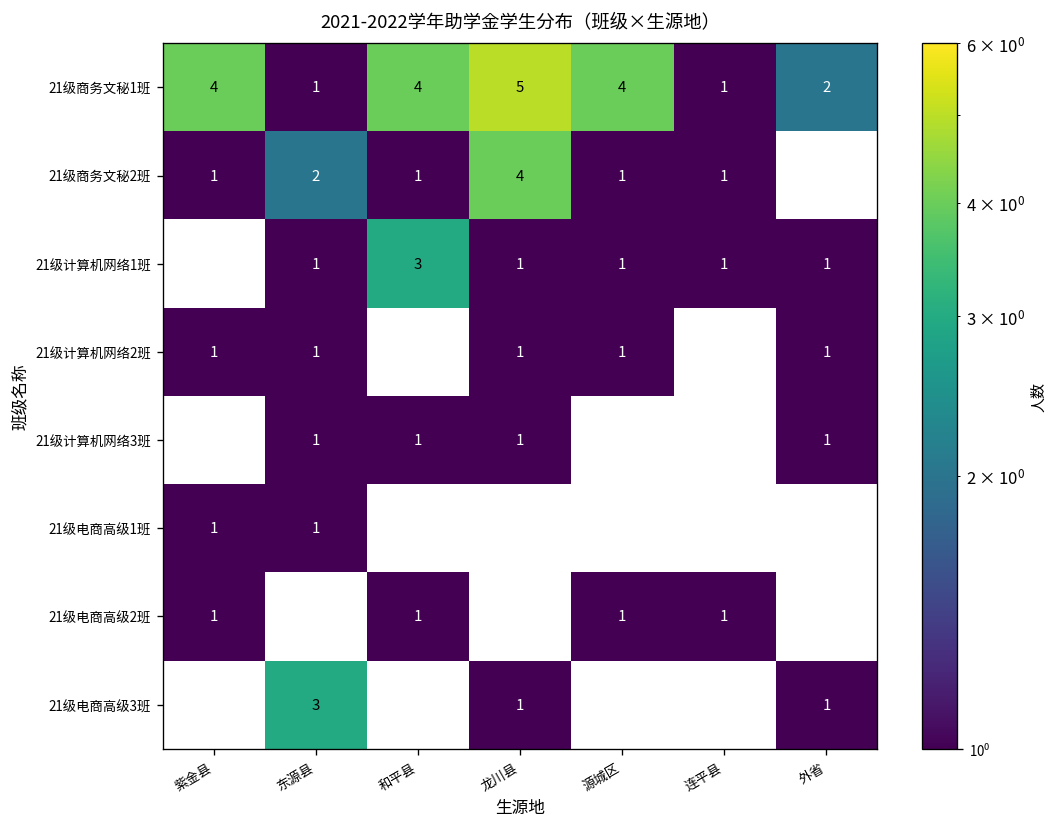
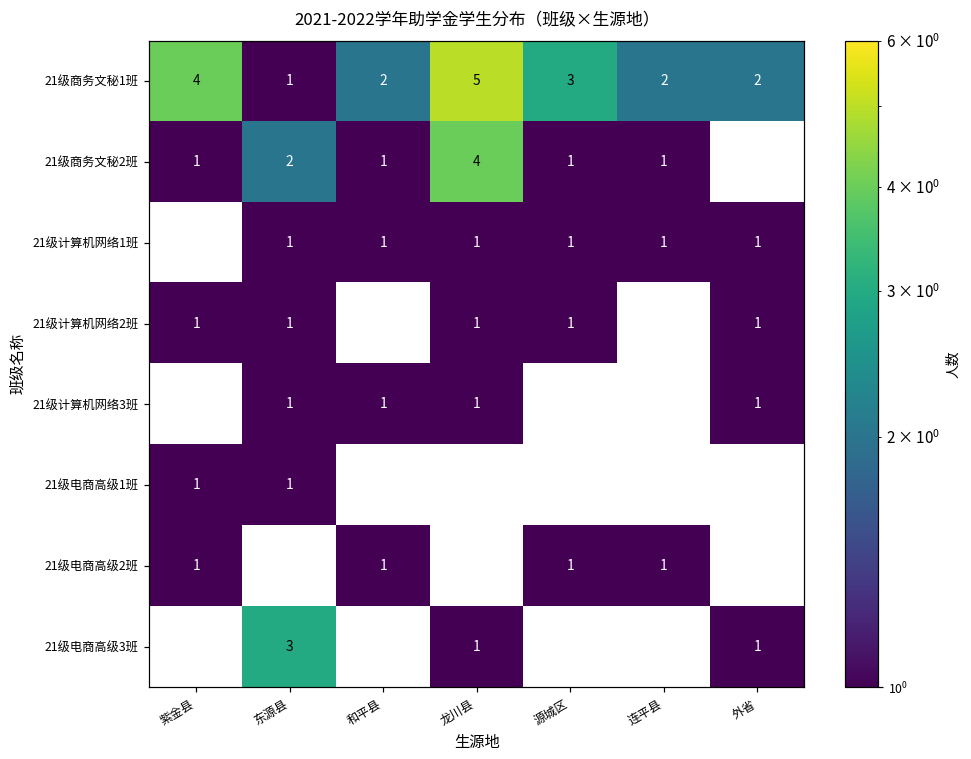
  {
    "21级商务文秘1班": {
      "紫金县": 4,
      "东源县": 1,
-     "和平县": 4,
+     "和平县": 2,
      "龙川县": 5,
-     "源城区": 4,
-     "连平县": 1,
+     "源城区": 3,
+     "连平县": 2,
      "外省": 2
    },
    "21级商务文秘2班": {
      "紫金县": 1,
      "东源县": 2,
      "和平县": 1,
      "龙川县": 4,
      "源城区": 1,
      "连平县": 1
    },
    "21级计算机网络1班": {
      "东源县": 1,
-     "和平县": 3,
+     "和平县": 1,
      "龙川县": 1,
      "源城区": 1,
      "连平县": 1,
      "外省": 1
    },
    "21级计算机网络2班": {
      "紫金县": 1,
      "东源县": 1,
      "龙川县": 1,
      "源城区": 1,
      "外省": 1
    },
    "21级计算机网络3班": {
      "东源县": 1,
      "和平县": 1,
      "龙川县": 1,
      "外省": 1
    },
    "21级电商高级1班": {
      "紫金县": 1,
      "东源县": 1
    },
    "21级电商高级2班": {
      "紫金县": 1,
      "和平县": 1,
      "源城区": 1,
      "连平县": 1
    },
    "21级电商高级3班": {
      "东源县": 3,
      "龙川县": 1,
      "外省": 1
    }
  }
